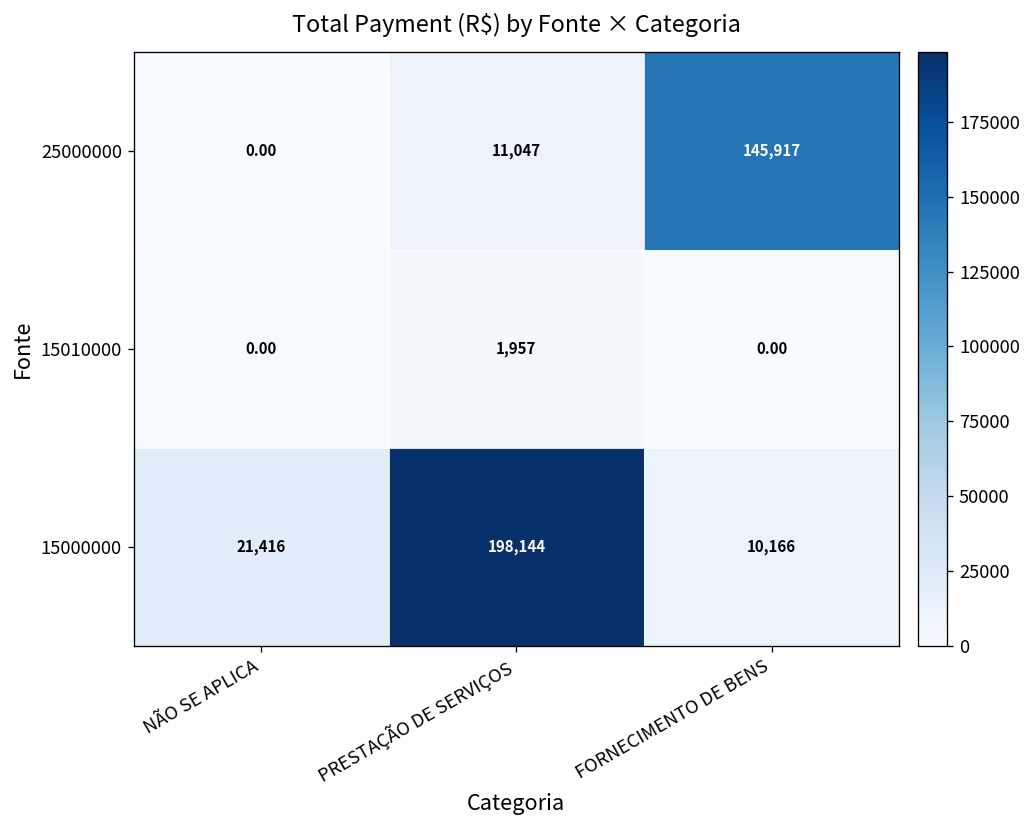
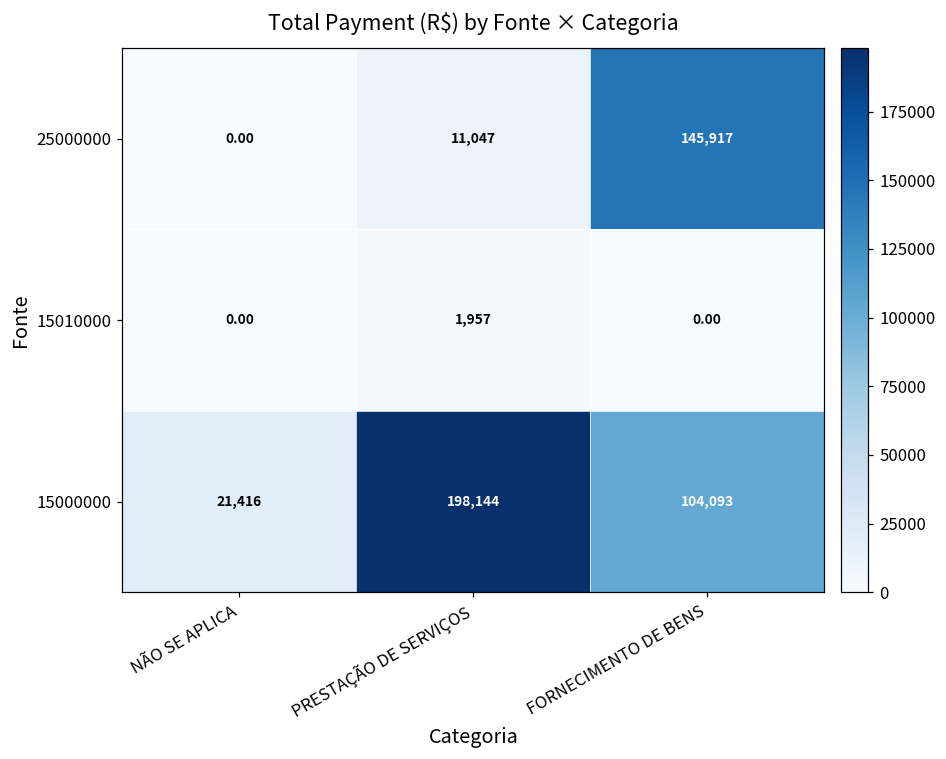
  {
    "25000000": {
      "NÃO SE APLICA": "0.00",
      "PRESTAÇÃO DE SERVIÇOS": "11,047",
      "FORNECIMENTO DE BENS": "145,917"
    },
    "15010000": {
      "NÃO SE APLICA": "0.00",
      "PRESTAÇÃO DE SERVIÇOS": "1,957",
      "FORNECIMENTO DE BENS": "0.00"
    },
    "15000000": {
      "NÃO SE APLICA": "21,416",
      "PRESTAÇÃO DE SERVIÇOS": "198,144",
-     "FORNECIMENTO DE BENS": "10,166"
+     "FORNECIMENTO DE BENS": "104,093"
    }
  }
